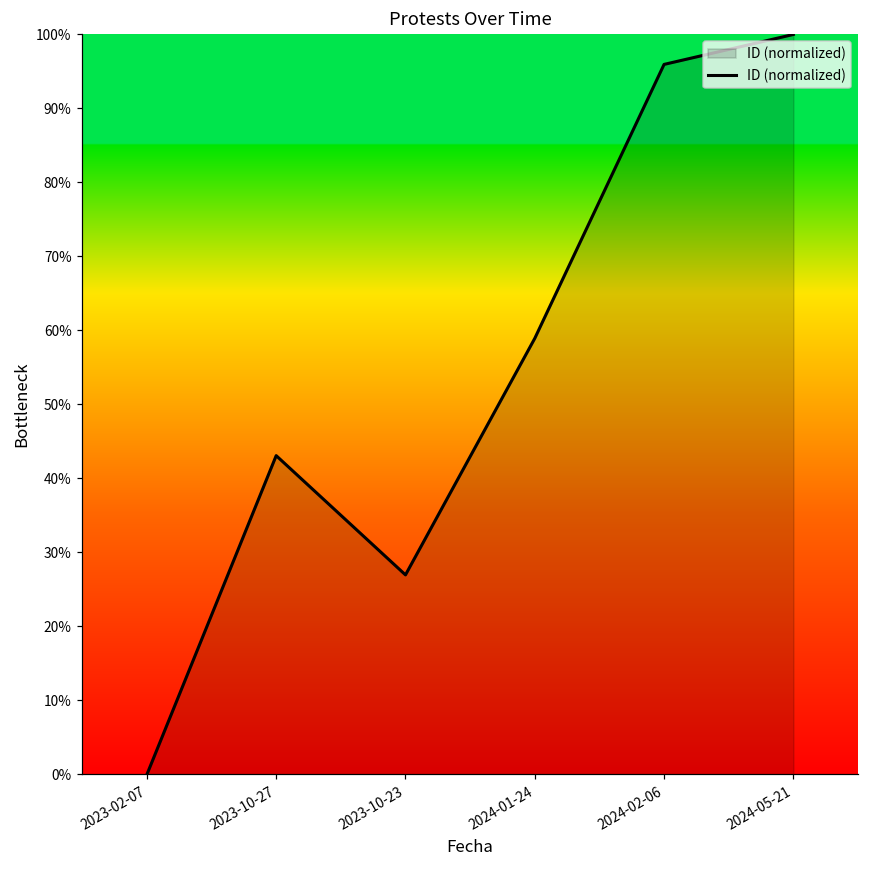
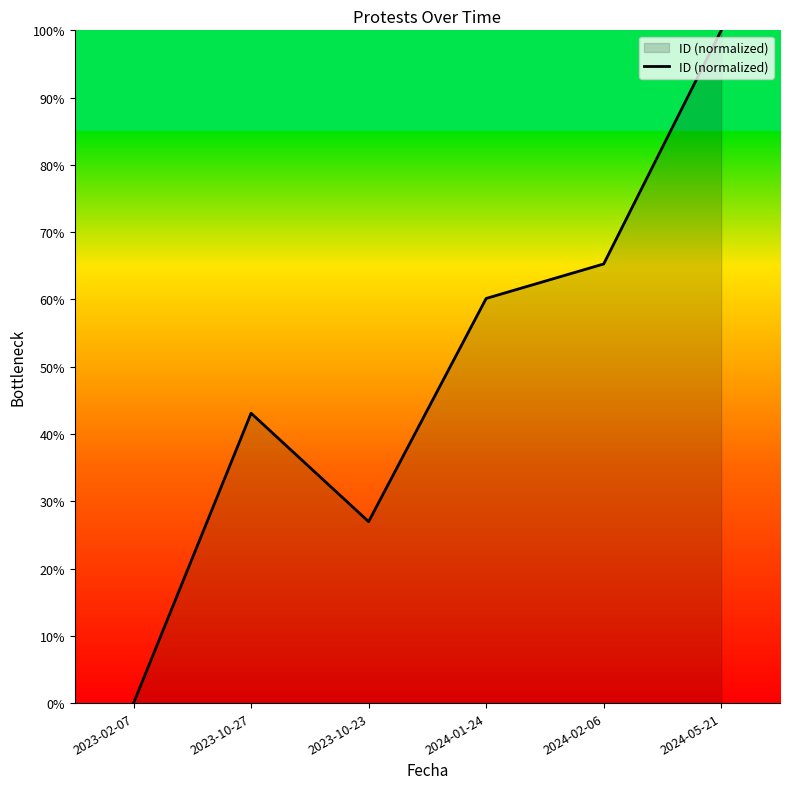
  {
    "2023-02-07": "0%",
    "2023-10-27": "43%",
    "2023-10-23": "27%",
-   "2024-01-24": "59%",
-   "2024-02-06": "96%",
+   "2024-01-24": "60%",
+   "2024-02-06": "65%",
    "2024-05-21": "100%"
  }
